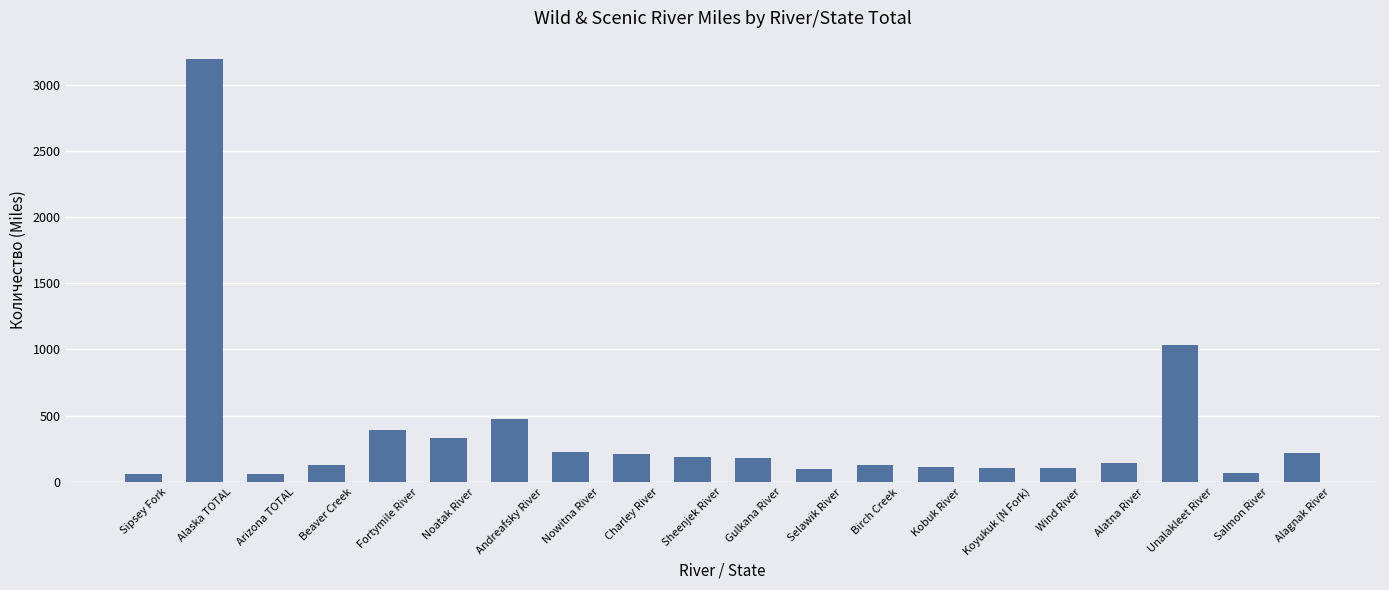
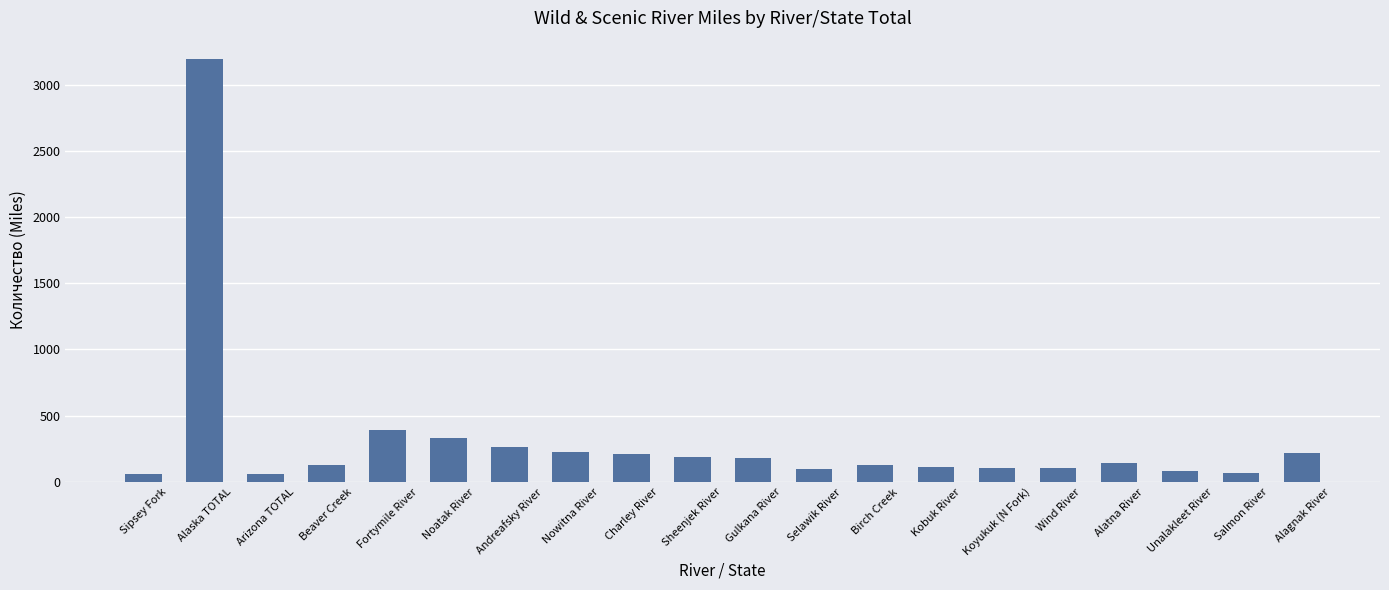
  {
    "Sipsey Fork": 60,
    "Alaska TOTAL": 3190,
    "Arizona TOTAL": 60,
    "Beaver Creek": 130,
    "Fortymile River": 390,
    "Noatak River": 330,
-   "Andreafsky River": 470,
+   "Andreafsky River": 270,
    "Nowitna River": 220,
    "Charley River": 210,
    "Sheenjek River": 190,
    "Gulkana River": 180,
    "Selawik River": 100,
    "Birch Creek": 130,
    "Kobuk River": 110,
    "Koyukuk (N Fork)": 100,
    "Wind River": 100,
    "Alatna River": 150,
-   "Unalakleet River": 1040,
+   "Unalakleet River": 80,
    "Salmon River": 70,
    "Alagnak River": 220
  }
